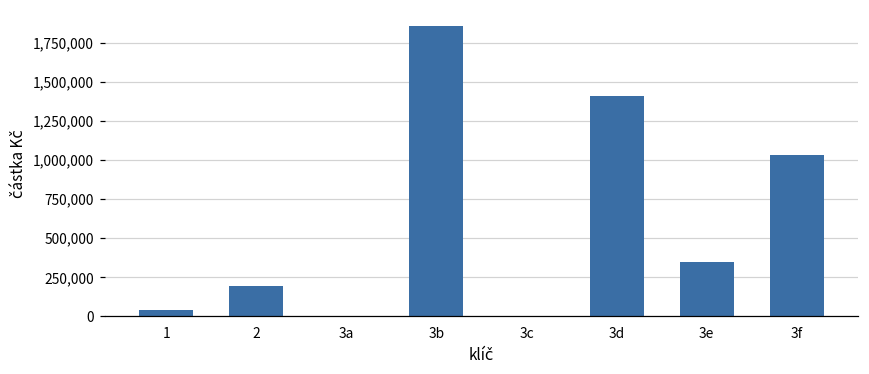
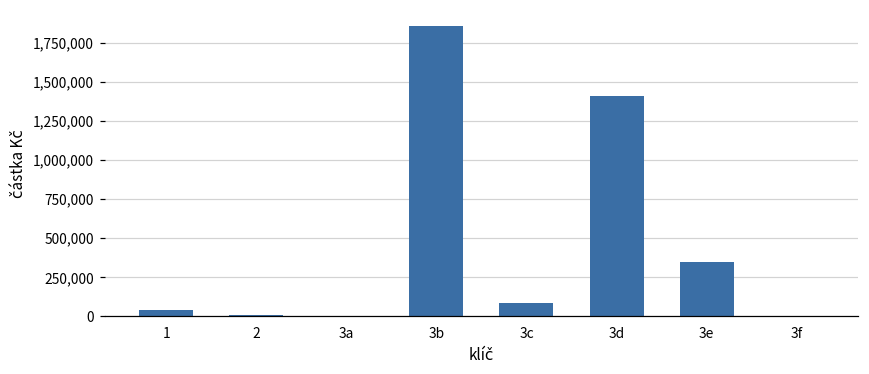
  {
    "1": "40,000",
-   "2": "190,000",
+   "2": "10,000",
    "3a": "0",
    "3b": "1,860,000",
-   "3c": "0",
+   "3c": "80,000",
    "3d": "1,410,000",
    "3e": "350,000",
-   "3f": "1,030,000"
+   "3f": "0"
  }
